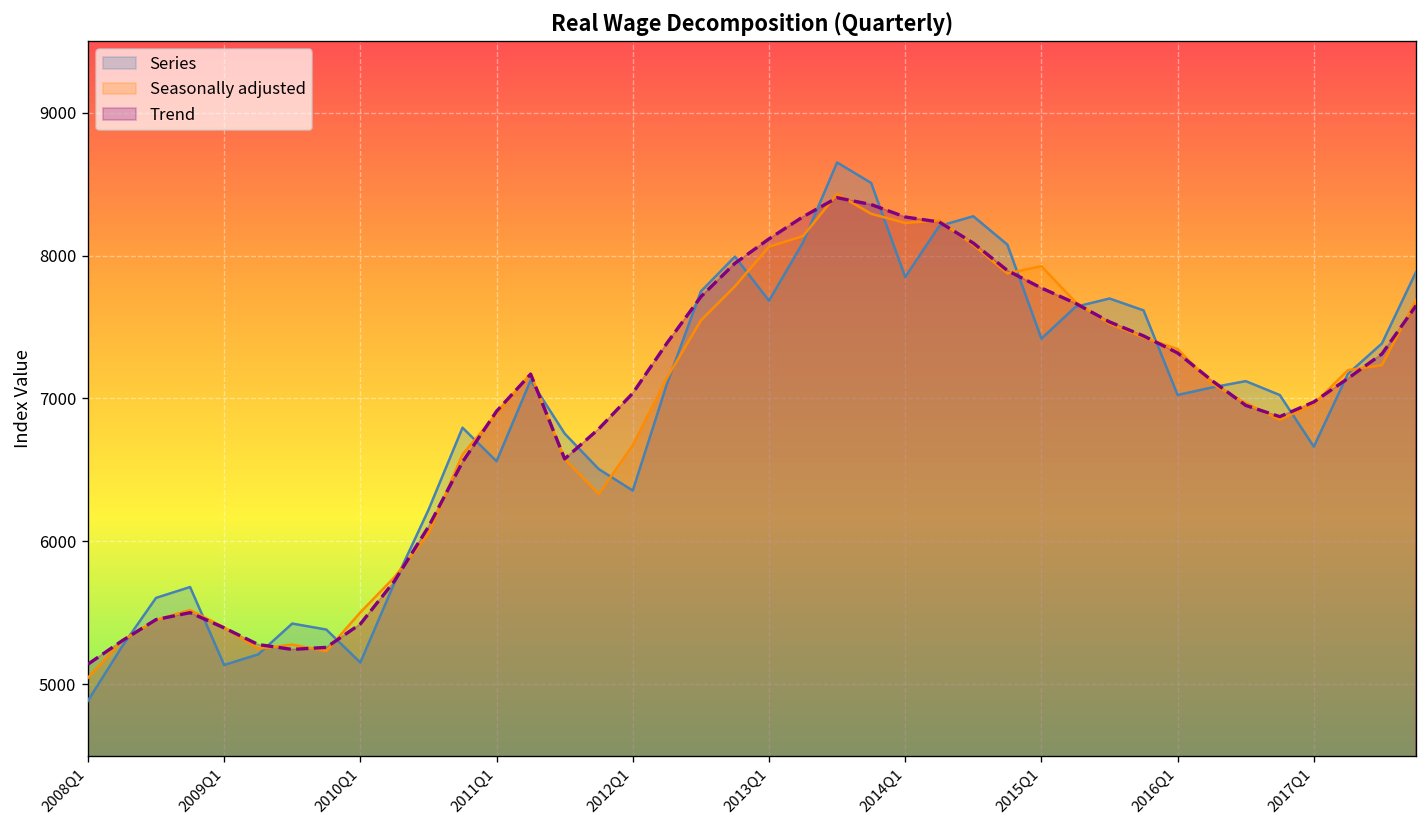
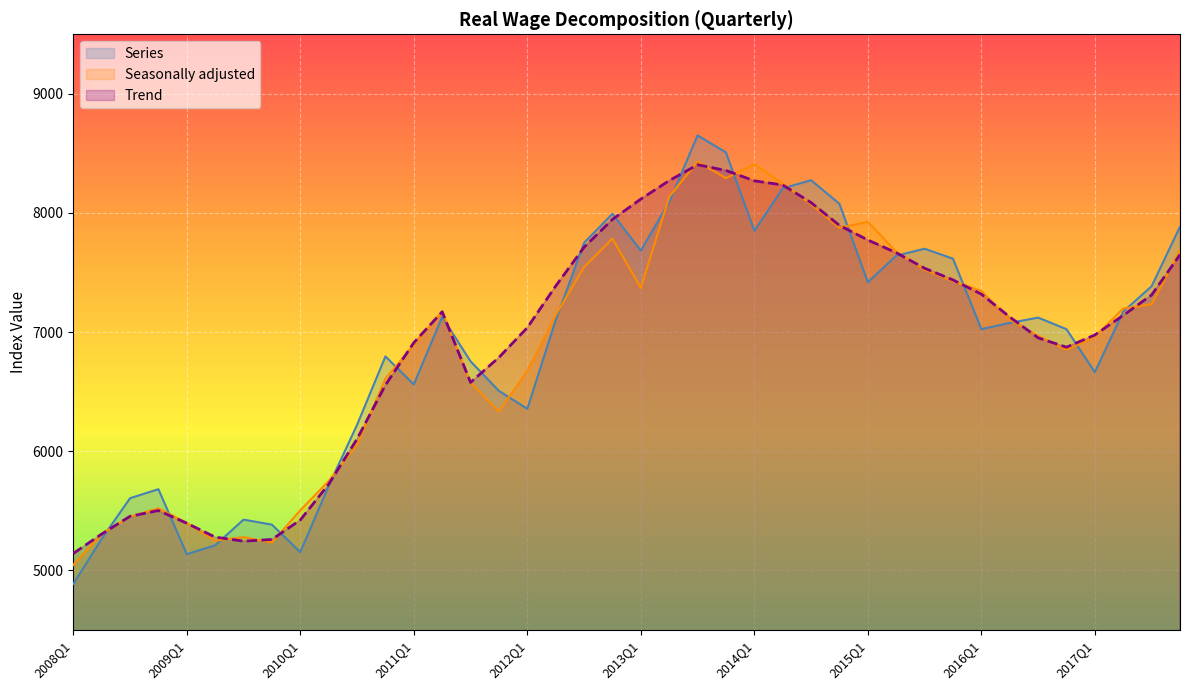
  {
    "Seasonally adjusted": {
      "2008Q1": 5050,
      "2010Q1": 5500,
      "2012Q1": 6670,
-     "2013Q1": 8060,
-     "2014Q1": 8230,
+     "2013Q1": 7370,
+     "2014Q1": 8410,
      "2015Q1": 7920,
      "2016Q1": 7350
    }
  }
